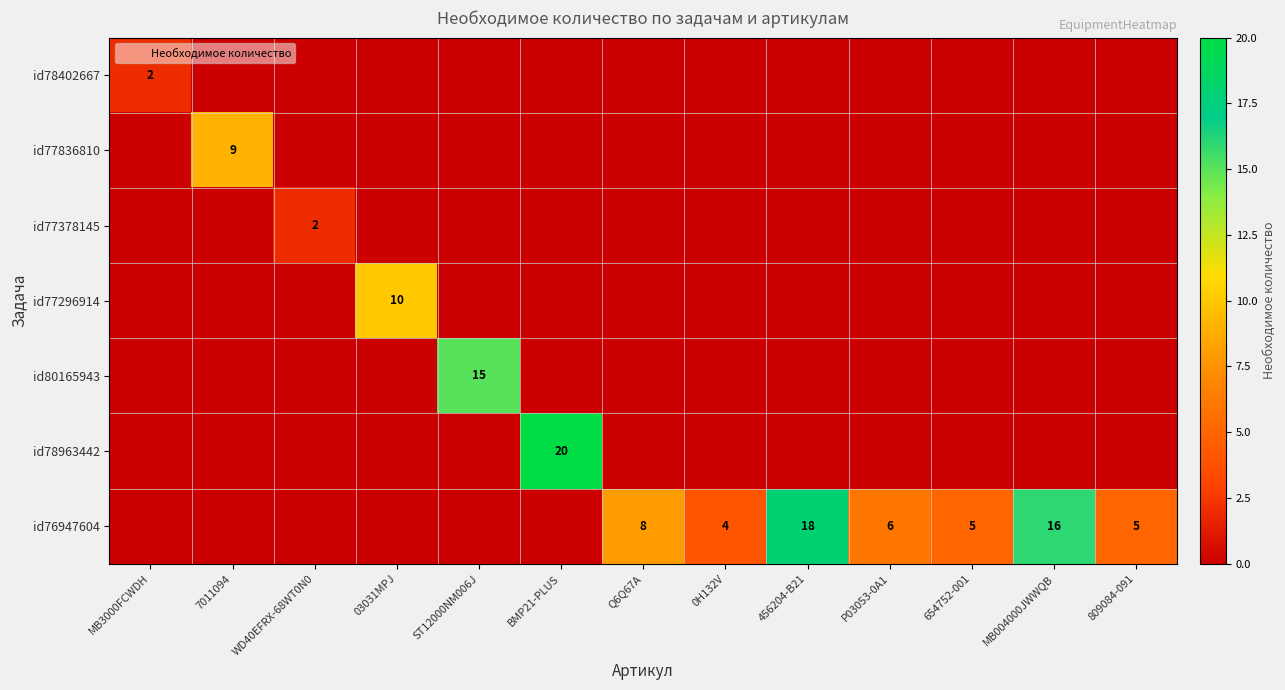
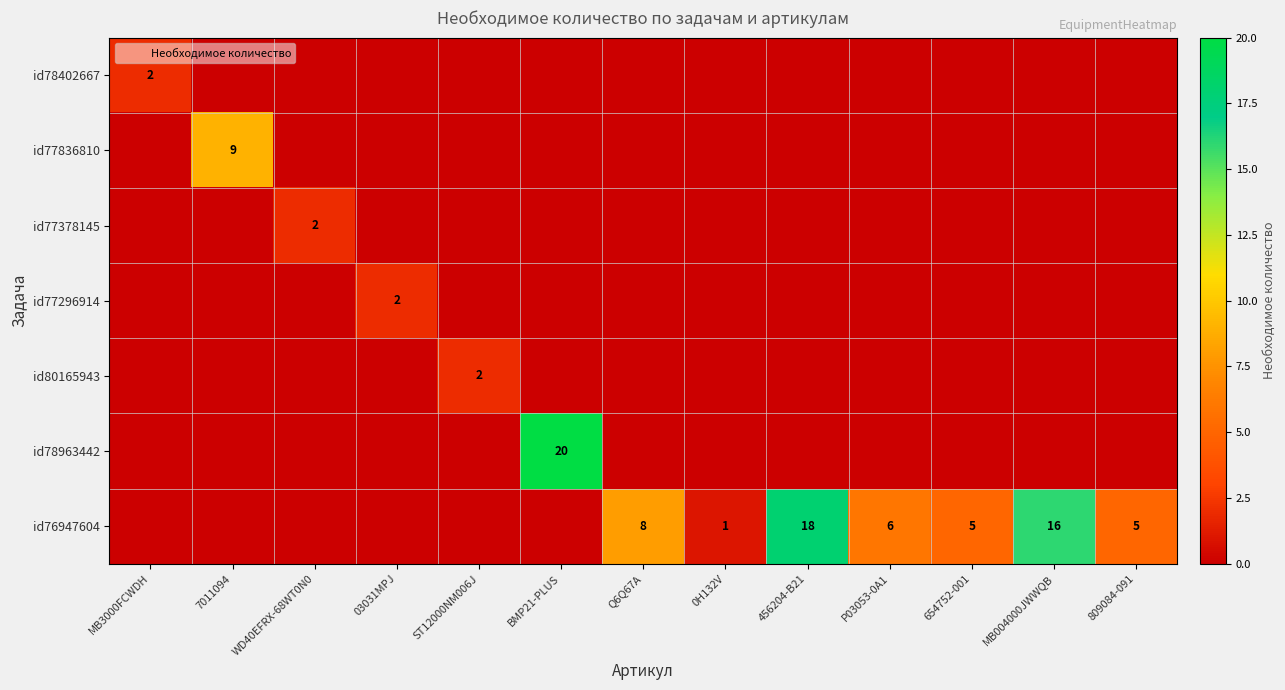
  {
    "id78402667": {
      "MB3000FCWDH": 2
    },
    "id77836810": {
      "7011094": 9
    },
    "id77378145": {
      "WD40EFRX-68WT0N0": 2
    },
    "id77296914": {
-     "03031MPJ": 10
+     "03031MPJ": 2
    },
    "id80165943": {
-     "ST12000NM006J": 15
+     "ST12000NM006J": 2
    },
    "id78963442": {
      "BMP21-PLUS": 20
    },
    "id76947604": {
      "Q6Q67A": 8,
-     "0H132V": 4,
+     "0H132V": 1,
      "456204-B21": 18,
      "P03053-0A1": 6,
      "654752-001": 5,
      "MB004000JWWQB": 16,
      "809084-091": 5
    }
  }
